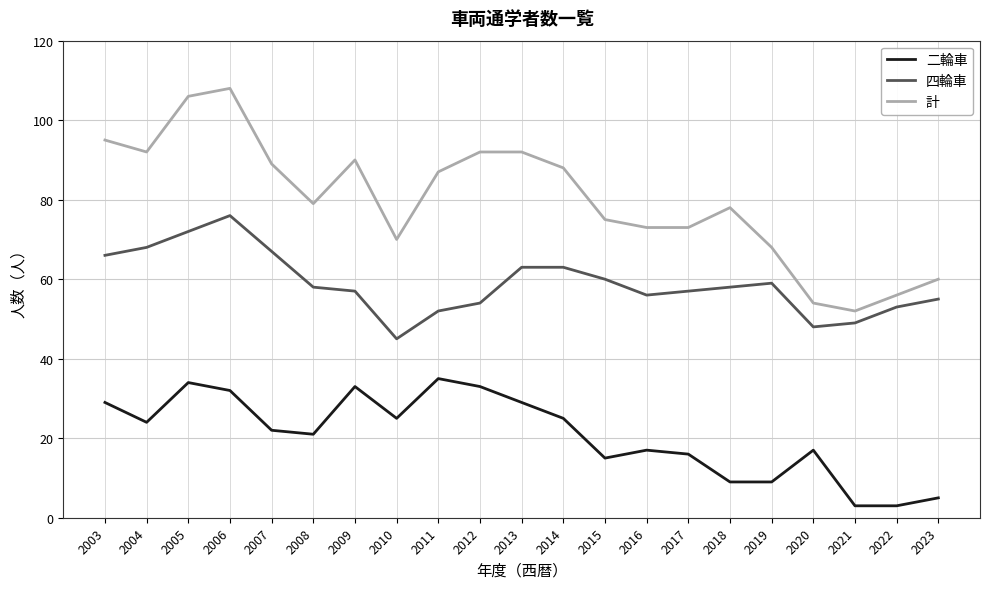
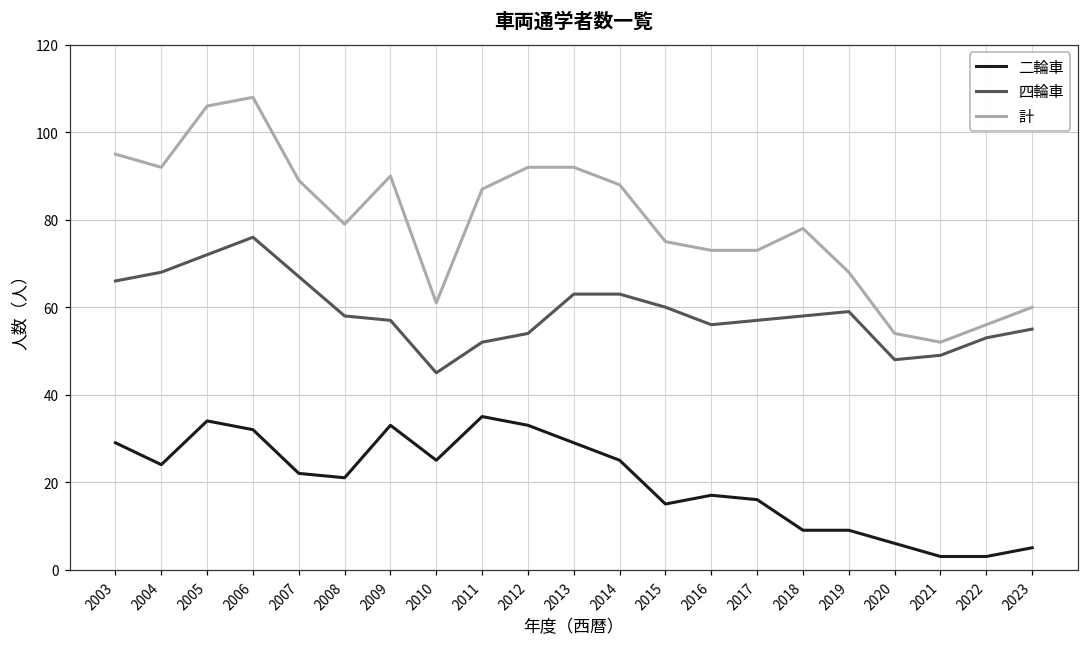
  {
    "二輪車": {
      "2003": 29,
      "2004": 24,
      "2005": 34,
      "2006": 32,
      "2007": 22,
      "2008": 21,
      "2009": 33,
      "2010": 25,
      "2011": 35,
      "2012": 33,
      "2013": 29,
      "2014": 25,
      "2015": 15,
      "2016": 17,
      "2017": 16,
      "2018": 9,
      "2019": 9,
-     "2020": 17,
+     "2020": 6,
      "2021": 3,
      "2022": 3,
      "2023": 5
    },
    "四輪車": {
      "2003": 66,
      "2004": 68,
      "2005": 72,
      "2006": 76,
      "2007": 67,
      "2008": 58,
      "2009": 57,
      "2010": 45,
      "2011": 52,
      "2012": 54,
      "2013": 63,
      "2014": 63,
      "2015": 60,
      "2016": 56,
      "2017": 57,
      "2018": 58,
      "2019": 59,
      "2020": 48,
      "2021": 49,
      "2022": 53,
      "2023": 55
    },
    "計": {
      "2003": 95,
      "2004": 92,
      "2005": 106,
      "2006": 108,
      "2007": 89,
      "2008": 79,
      "2009": 90,
-     "2010": 70,
+     "2010": 61,
      "2011": 87,
      "2012": 92,
      "2013": 92,
      "2014": 88,
      "2015": 75,
      "2016": 73,
      "2017": 73,
      "2018": 78,
      "2019": 68,
      "2020": 54,
      "2021": 52,
      "2022": 56,
      "2023": 60
    }
  }
